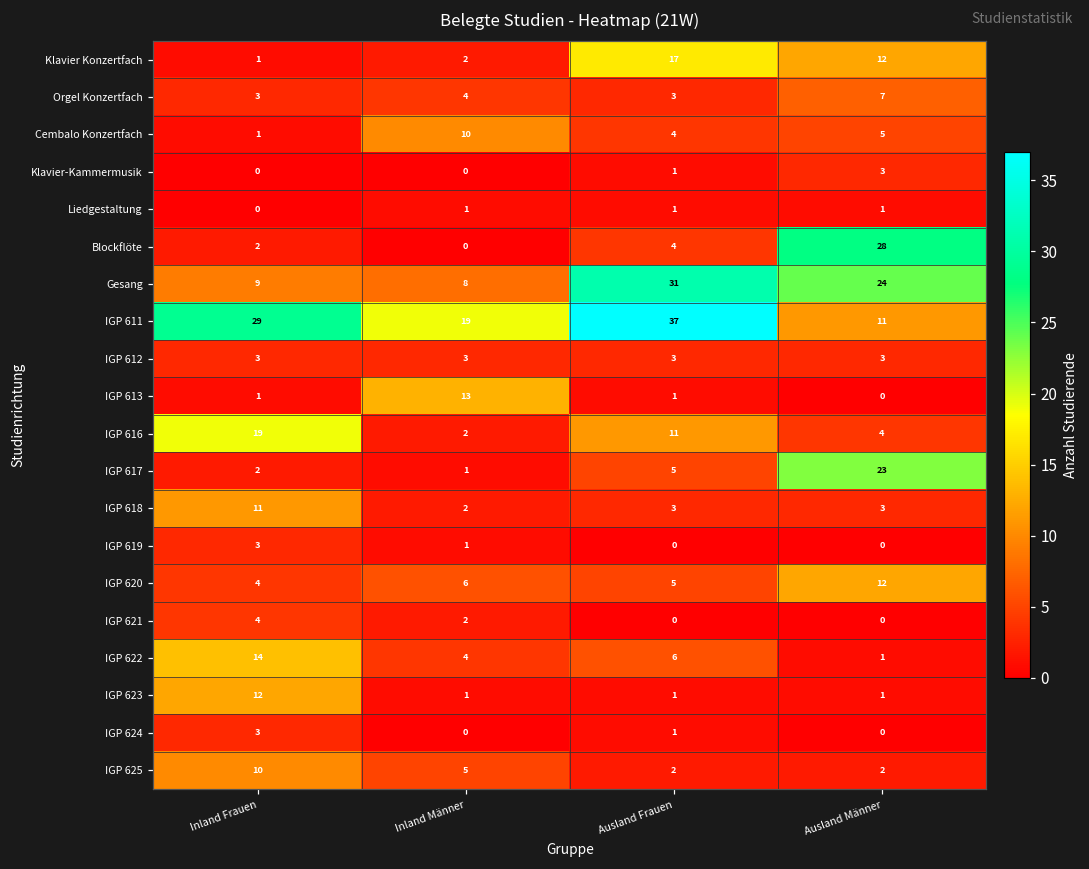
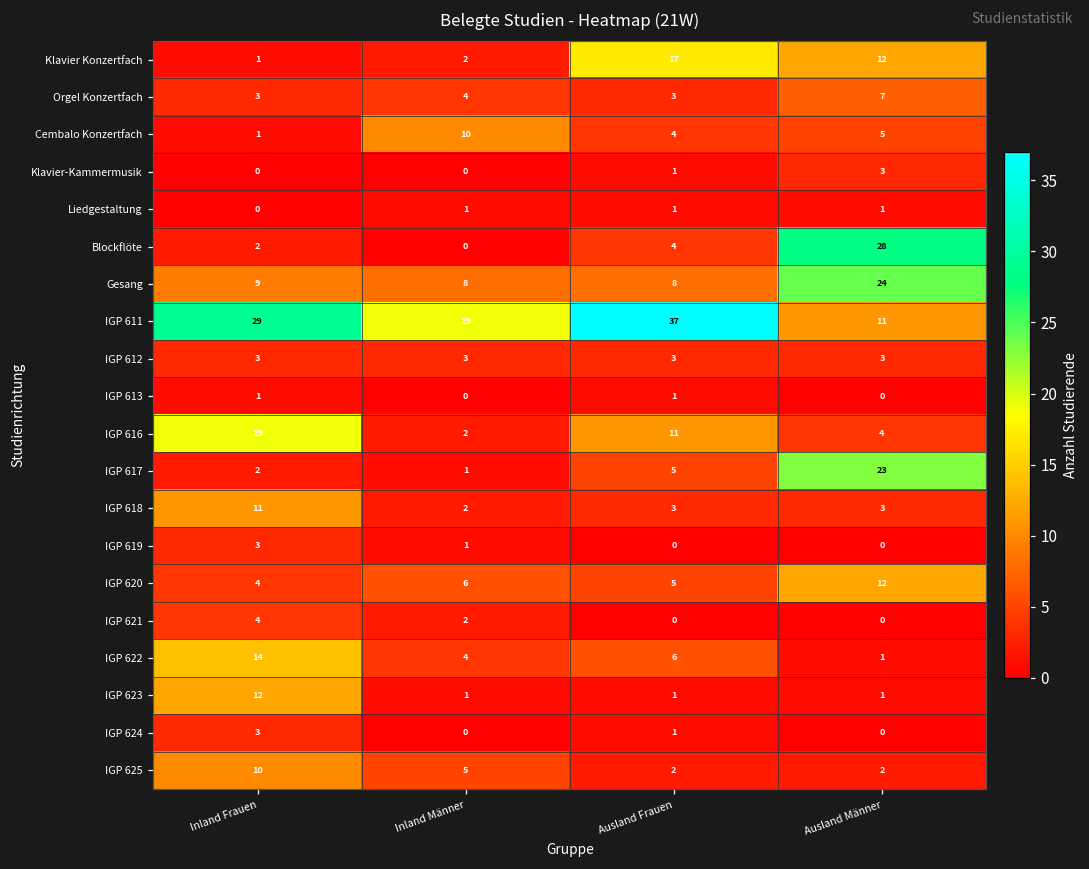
  {
    "Klavier Konzertfach": {
      "Inland Frauen": 1,
      "Inland Männer": 2,
      "Ausland Frauen": 17,
      "Ausland Männer": 12
    },
    "Orgel Konzertfach": {
      "Inland Frauen": 3,
      "Inland Männer": 4,
      "Ausland Frauen": 3,
      "Ausland Männer": 7
    },
    "Cembalo Konzertfach": {
      "Inland Frauen": 1,
      "Inland Männer": 10,
      "Ausland Frauen": 4,
      "Ausland Männer": 5
    },
    "Klavier-Kammermusik": {
      "Inland Frauen": 0,
      "Inland Männer": 0,
      "Ausland Frauen": 1,
      "Ausland Männer": 3
    },
    "Liedgestaltung": {
      "Inland Frauen": 0,
      "Inland Männer": 1,
      "Ausland Frauen": 1,
      "Ausland Männer": 1
    },
    "Blockflöte": {
      "Inland Frauen": 2,
      "Inland Männer": 0,
      "Ausland Frauen": 4,
      "Ausland Männer": 28
    },
    "Gesang": {
      "Inland Frauen": 9,
      "Inland Männer": 8,
-     "Ausland Frauen": 31,
+     "Ausland Frauen": 8,
      "Ausland Männer": 24
    },
    "IGP 611": {
      "Inland Frauen": 29,
      "Inland Männer": 19,
      "Ausland Frauen": 37,
      "Ausland Männer": 11
    },
    "IGP 612": {
      "Inland Frauen": 3,
      "Inland Männer": 3,
      "Ausland Frauen": 3,
      "Ausland Männer": 3
    },
    "IGP 613": {
      "Inland Frauen": 1,
-     "Inland Männer": 13,
+     "Inland Männer": 0,
      "Ausland Frauen": 1,
      "Ausland Männer": 0
    },
    "IGP 616": {
      "Inland Frauen": 19,
      "Inland Männer": 2,
      "Ausland Frauen": 11,
      "Ausland Männer": 4
    },
    "IGP 617": {
      "Inland Frauen": 2,
      "Inland Männer": 1,
      "Ausland Frauen": 5,
      "Ausland Männer": 23
    },
    "IGP 618": {
      "Inland Frauen": 11,
      "Inland Männer": 2,
      "Ausland Frauen": 3,
      "Ausland Männer": 3
    },
    "IGP 619": {
      "Inland Frauen": 3,
      "Inland Männer": 1,
      "Ausland Frauen": 0,
      "Ausland Männer": 0
    },
    "IGP 620": {
      "Inland Frauen": 4,
      "Inland Männer": 6,
      "Ausland Frauen": 5,
      "Ausland Männer": 12
    },
    "IGP 621": {
      "Inland Frauen": 4,
      "Inland Männer": 2,
      "Ausland Frauen": 0,
      "Ausland Männer": 0
    },
    "IGP 622": {
      "Inland Frauen": 14,
      "Inland Männer": 4,
      "Ausland Frauen": 6,
      "Ausland Männer": 1
    },
    "IGP 623": {
      "Inland Frauen": 12,
      "Inland Männer": 1,
      "Ausland Frauen": 1,
      "Ausland Männer": 1
    },
    "IGP 624": {
      "Inland Frauen": 3,
      "Inland Männer": 0,
      "Ausland Frauen": 1,
      "Ausland Männer": 0
    },
    "IGP 625": {
      "Inland Frauen": 10,
      "Inland Männer": 5,
      "Ausland Frauen": 2,
      "Ausland Männer": 2
    }
  }
